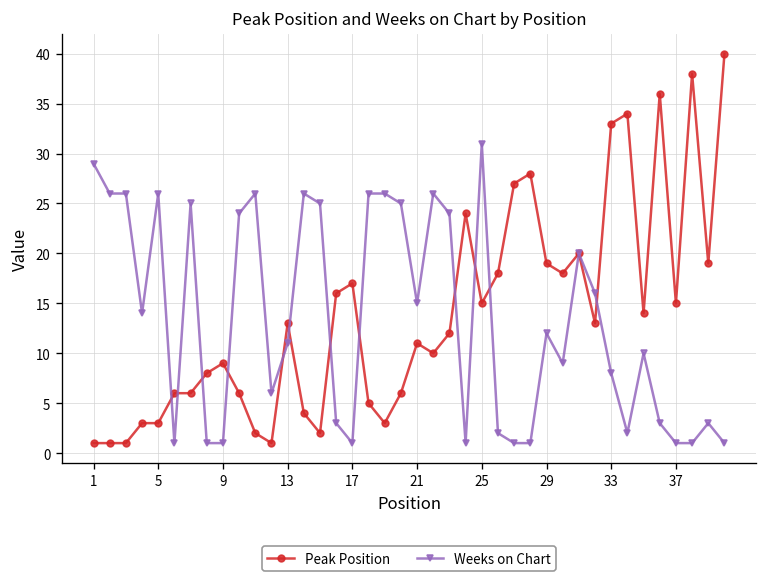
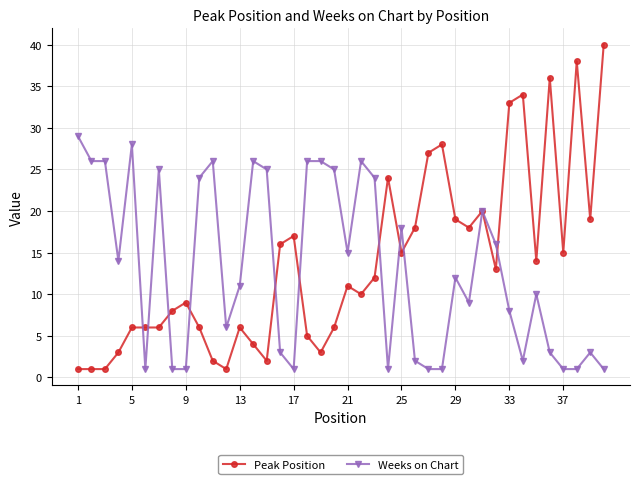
  {
    "Peak Position": {
      "1": 1,
-     "5": 3,
+     "5": 6,
      "9": 9,
-     "13": 13,
+     "13": 6,
      "17": 17,
      "21": 11,
      "25": 15,
      "29": 19,
      "33": 33,
      "37": 15
    },
    "Weeks on Chart": {
      "1": 29,
-     "5": 26,
+     "5": 28,
      "9": 1,
      "13": 11,
      "17": 1,
      "21": 15,
-     "25": 31,
+     "25": 18,
      "29": 12,
      "33": 8,
      "37": 1
    }
  }
